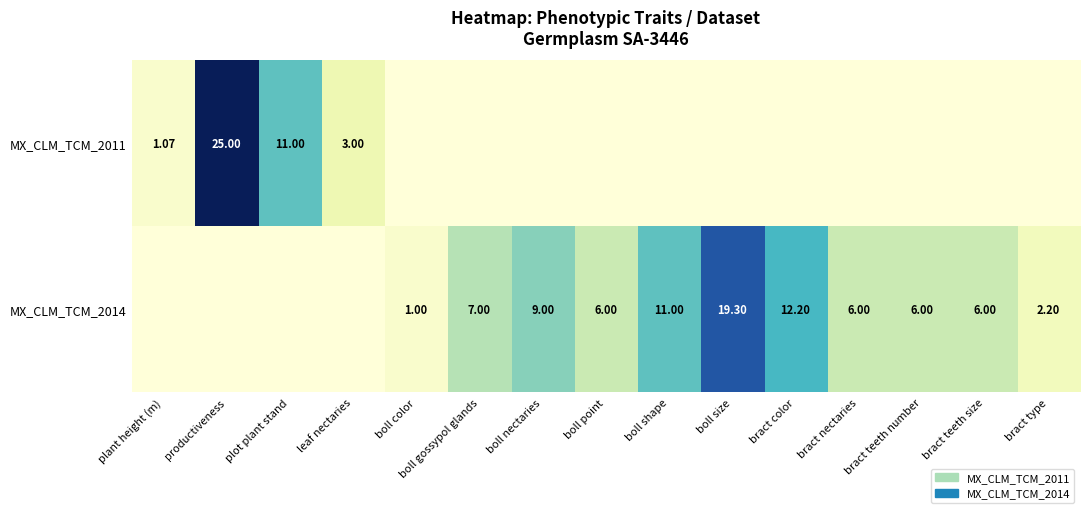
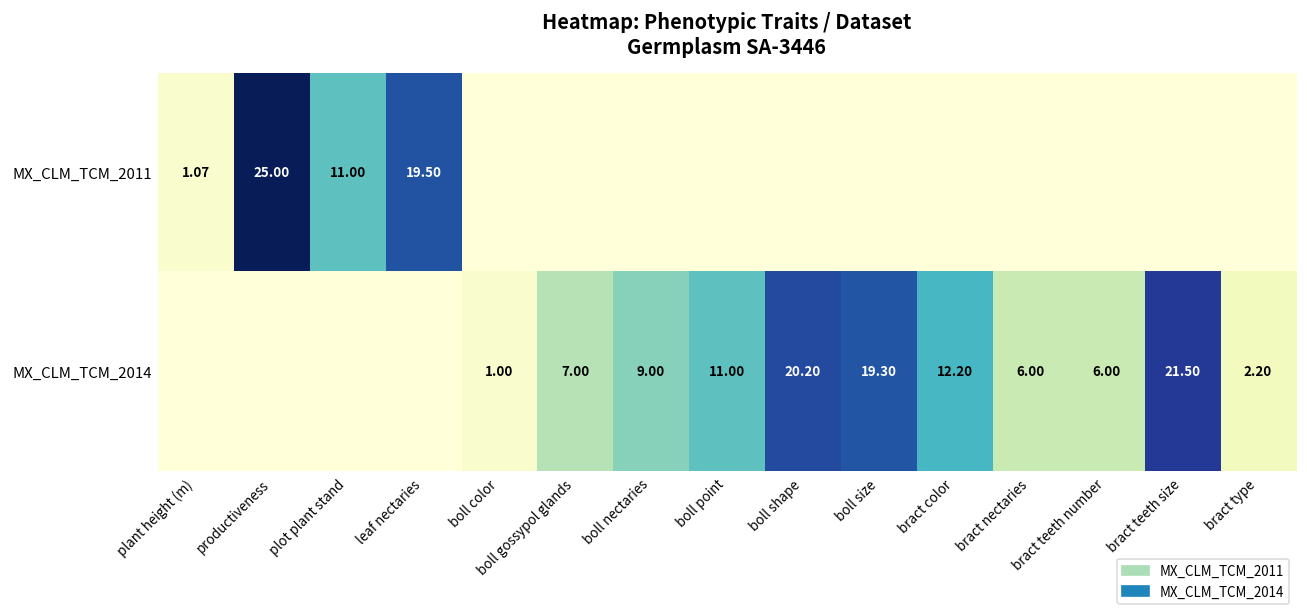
  {
    "MX_CLM_TCM_2011": {
      "plant height (m)": 1.07,
      "productiveness": 25.00,
      "plot plant stand": 11.00,
-     "leaf nectaries": 3.00
+     "leaf nectaries": 19.50
    },
    "MX_CLM_TCM_2014": {
      "boll color": 1.00,
      "boll gossypol glands": 7.00,
      "boll nectaries": 9.00,
-     "boll point": 6.00,
-     "boll shape": 11.00,
+     "boll point": 11.00,
+     "boll shape": 20.20,
      "boll size": 19.30,
      "bract color": 12.20,
      "bract nectaries": 6.00,
      "bract teeth number": 6.00,
-     "bract teeth size": 6.00,
+     "bract teeth size": 21.50,
      "bract type": 2.20
    }
  }
